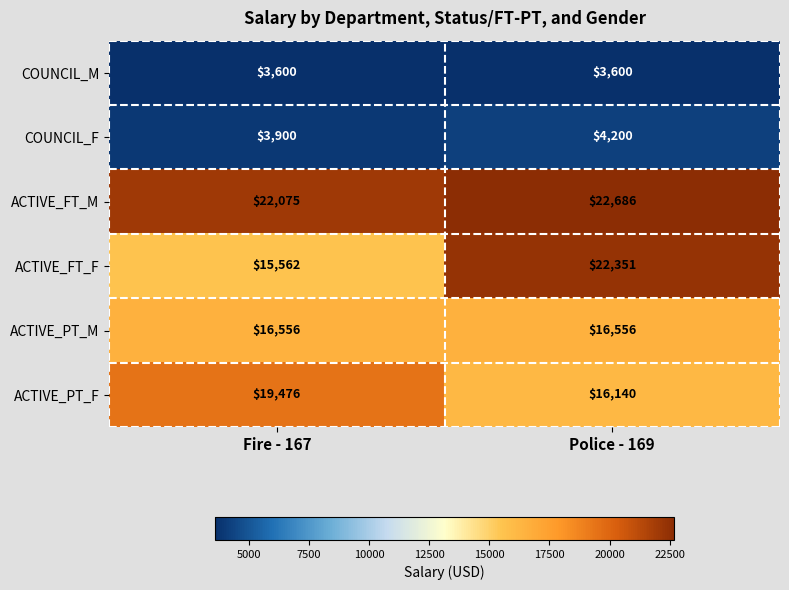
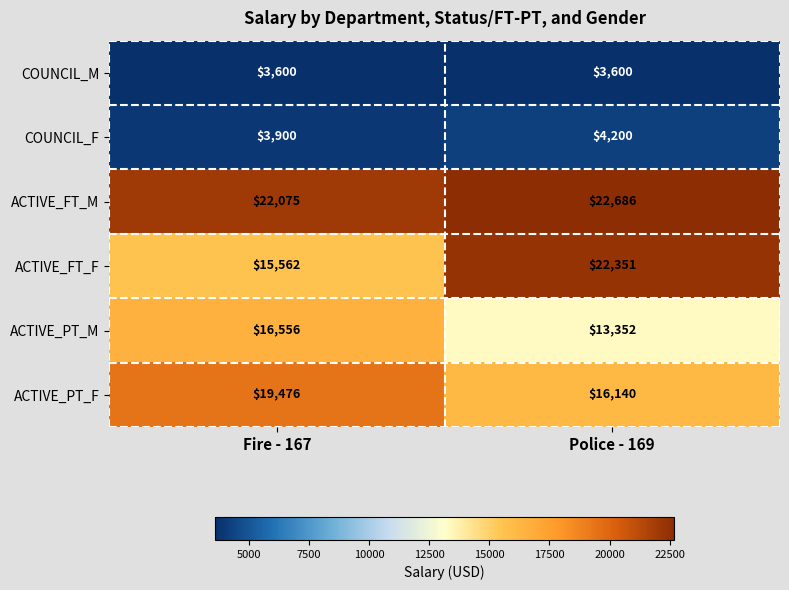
  {
    "COUNCIL_M": {
      "Fire - 167": "$3,600",
      "Police - 169": "$3,600"
    },
    "COUNCIL_F": {
      "Fire - 167": "$3,900",
      "Police - 169": "$4,200"
    },
    "ACTIVE_FT_M": {
      "Fire - 167": "$22,075",
      "Police - 169": "$22,686"
    },
    "ACTIVE_FT_F": {
      "Fire - 167": "$15,562",
      "Police - 169": "$22,351"
    },
    "ACTIVE_PT_M": {
      "Fire - 167": "$16,556",
-     "Police - 169": "$16,556"
+     "Police - 169": "$13,352"
    },
    "ACTIVE_PT_F": {
      "Fire - 167": "$19,476",
      "Police - 169": "$16,140"
    }
  }
